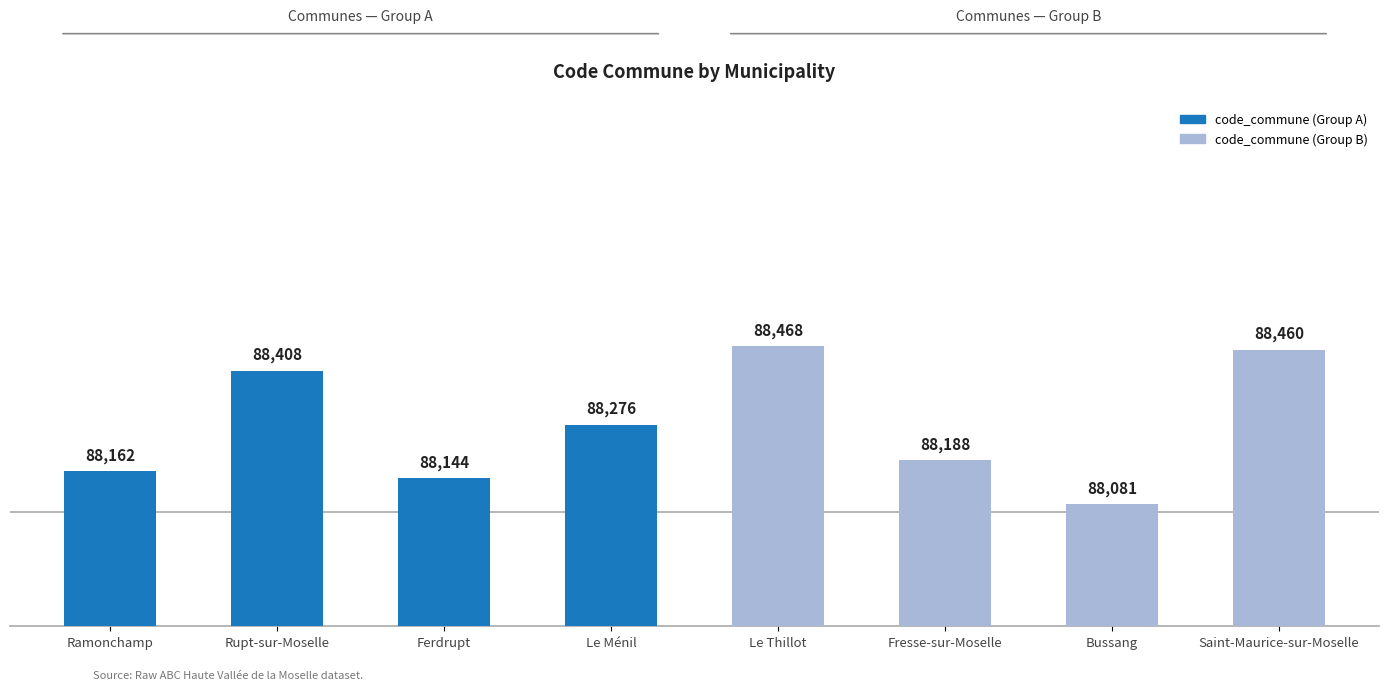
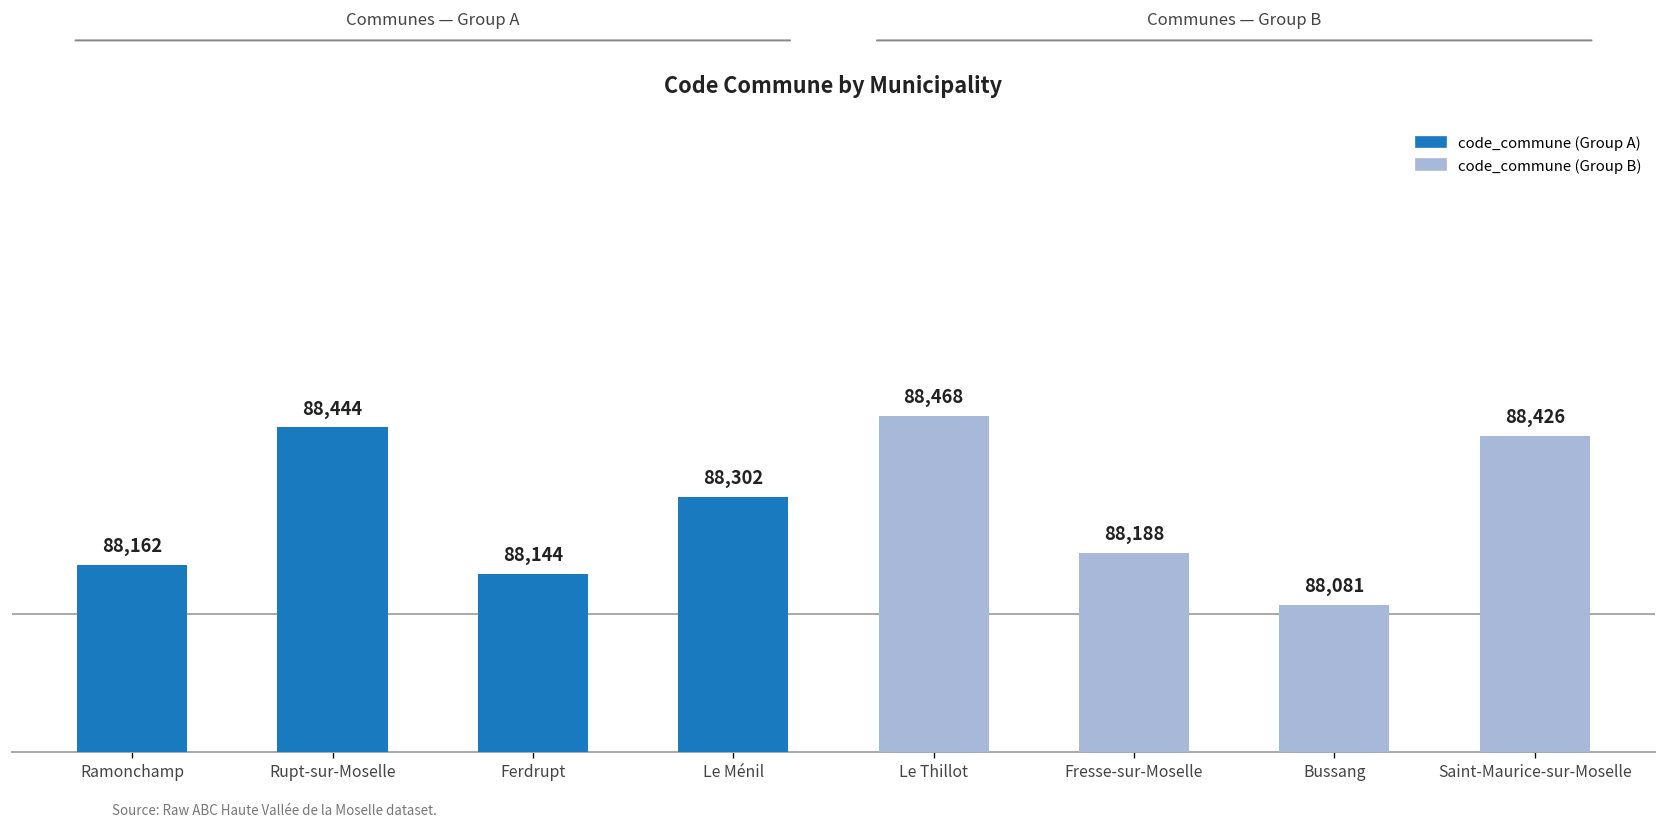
  {
    "Ramonchamp": "88,162",
-   "Rupt-sur-Moselle": "88,408",
+   "Rupt-sur-Moselle": "88,444",
    "Ferdrupt": "88,144",
-   "Le Ménil": "88,276",
+   "Le Ménil": "88,302",
    "Le Thillot": "88,468",
    "Fresse-sur-Moselle": "88,188",
    "Bussang": "88,081",
-   "Saint-Maurice-sur-Moselle": "88,460"
+   "Saint-Maurice-sur-Moselle": "88,426"
  }
